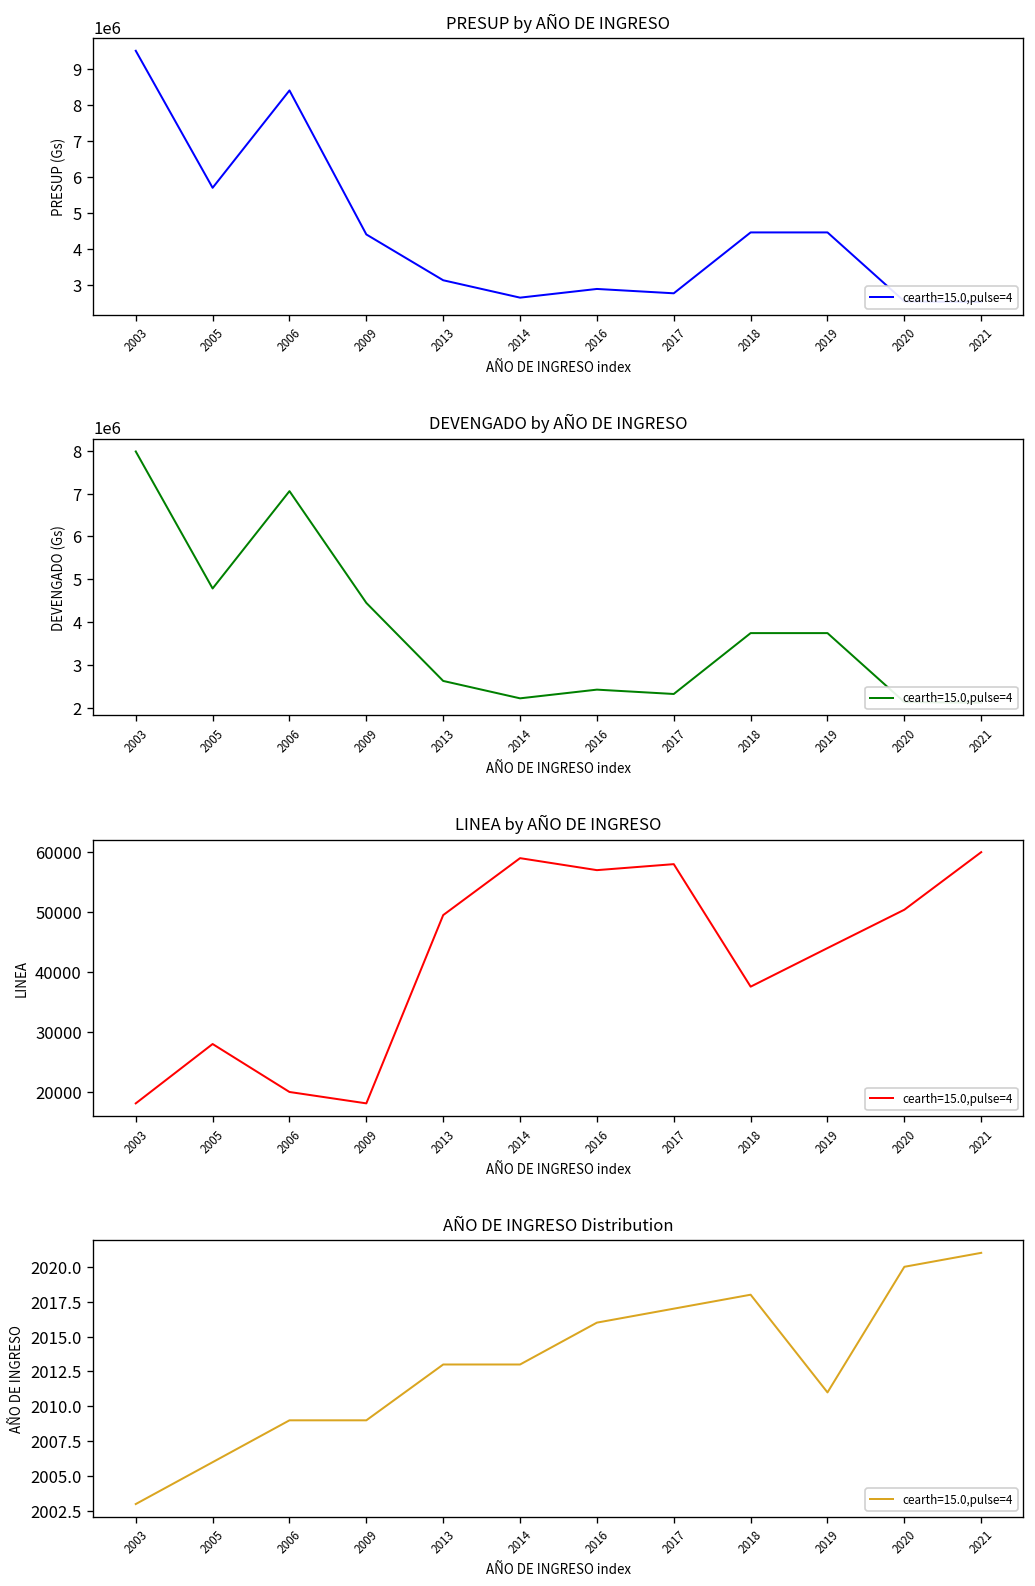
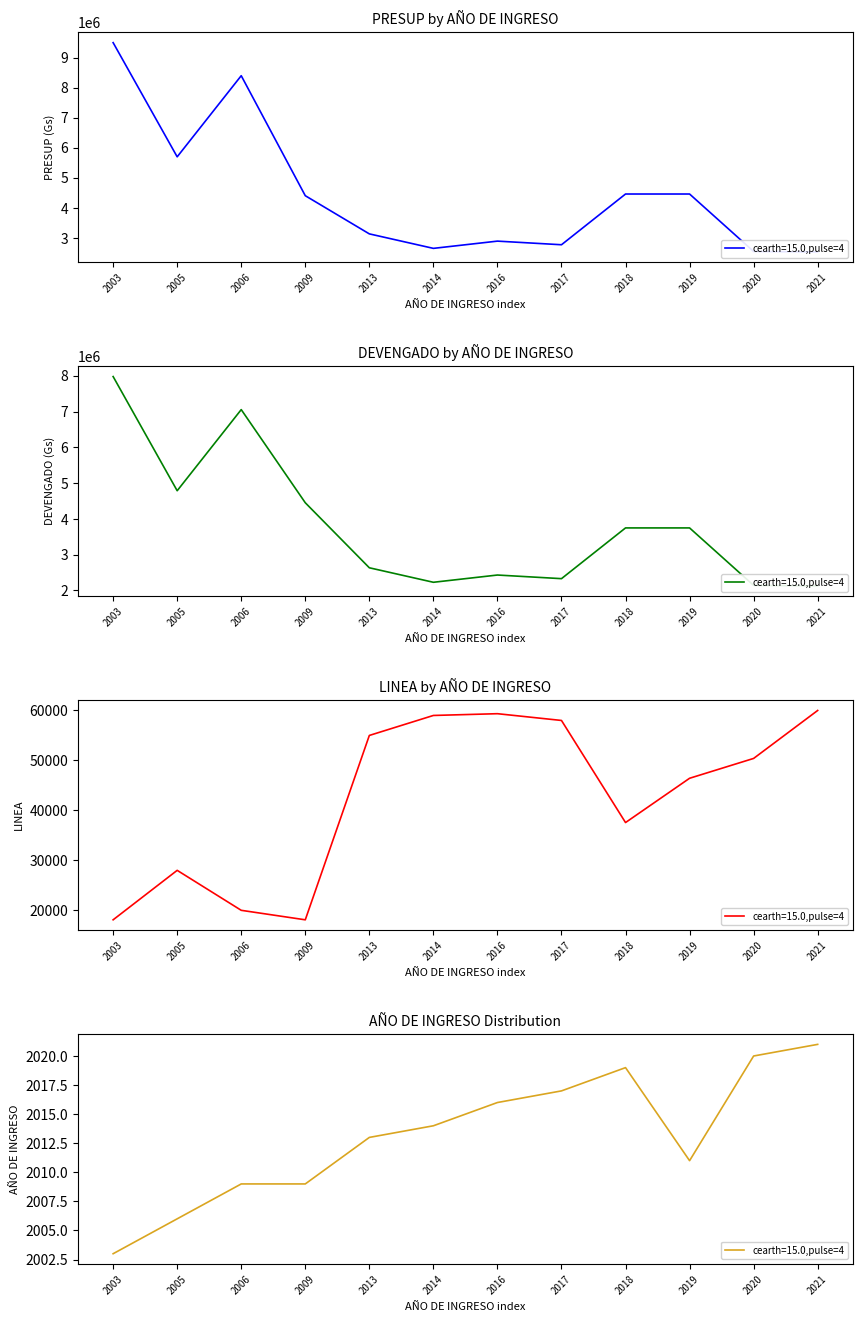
  {
    "PRESUP by AÑO DE INGRESO": {
      "2003": 9500000,
      "2005": 5700000,
      "2006": 8400000,
      "2009": 4400000,
      "2013": 3100000,
      "2014": 2700000,
      "2016": 2900000,
      "2017": 2800000,
      "2018": 4500000,
      "2019": 4500000
    },
    "DEVENGADO by AÑO DE INGRESO": {
      "2003": 8000000,
      "2005": 4800000,
      "2006": 7100000,
      "2009": 4500000,
      "2013": 2600000,
      "2014": 2200000,
      "2016": 2400000,
      "2017": 2300000,
      "2018": 3700000,
      "2019": 3700000
    },
    "LINEA by AÑO DE INGRESO": {
      "2003": 18000,
      "2005": 28000,
      "2006": 20000,
      "2009": 18000,
-     "2013": 50000,
+     "2013": 55000,
      "2014": 59000,
-     "2016": 57000,
+     "2016": 59000,
      "2017": 58000,
      "2018": 38000,
-     "2019": 44000,
+     "2019": 46000,
      "2020": 50000,
      "2021": 60000
    },
    "AÑO DE INGRESO Distribution": {
      "2003": 2003,
      "2005": 2006,
      "2006": 2009,
      "2009": 2009,
      "2013": 2013,
-     "2014": 2013,
+     "2014": 2014,
      "2016": 2016,
      "2017": 2017,
-     "2018": 2018,
+     "2018": 2019,
      "2019": 2011,
      "2020": 2020,
      "2021": 2021
    }
  }
